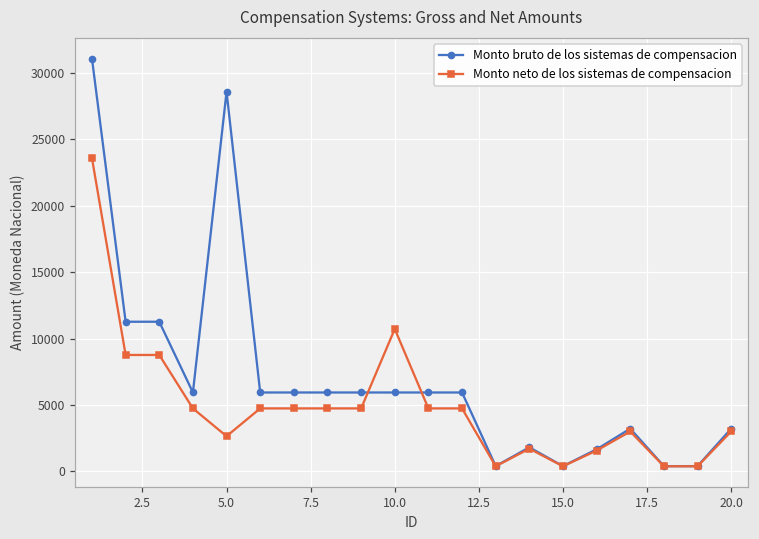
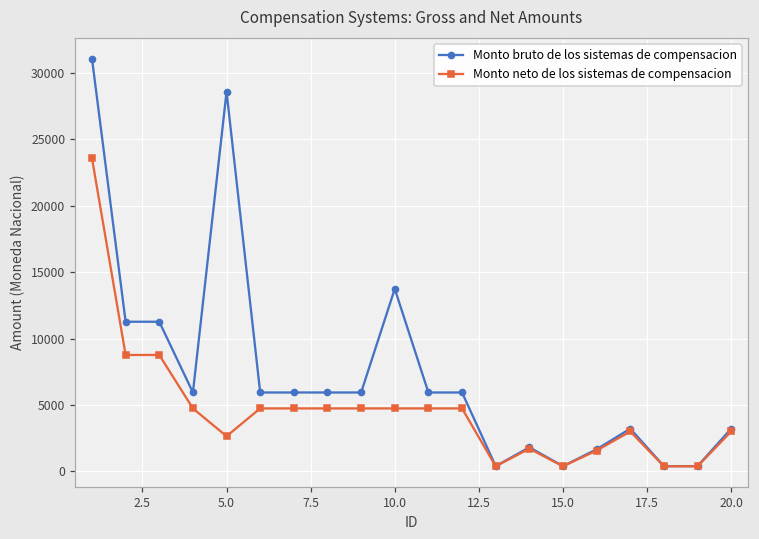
  {
    "Monto bruto de los sistemas de compensacion": {
      "5.0": 28600,
-     "10.0": 5900,
+     "10.0": 13700,
      "20.0": 3200
    },
    "Monto neto de los sistemas de compensacion": {
      "5.0": 2700,
-     "10.0": 10700,
+     "10.0": 4700,
      "20.0": 3000
    }
  }
